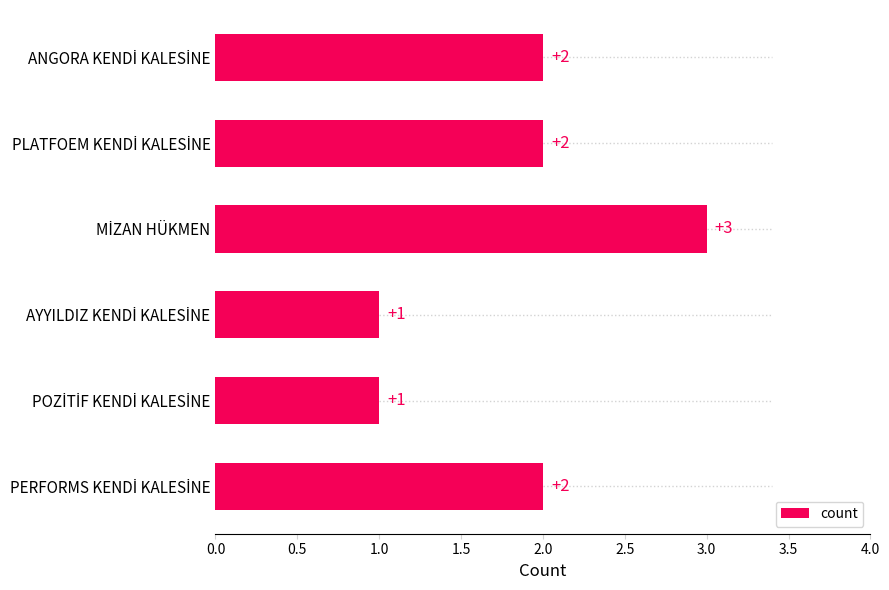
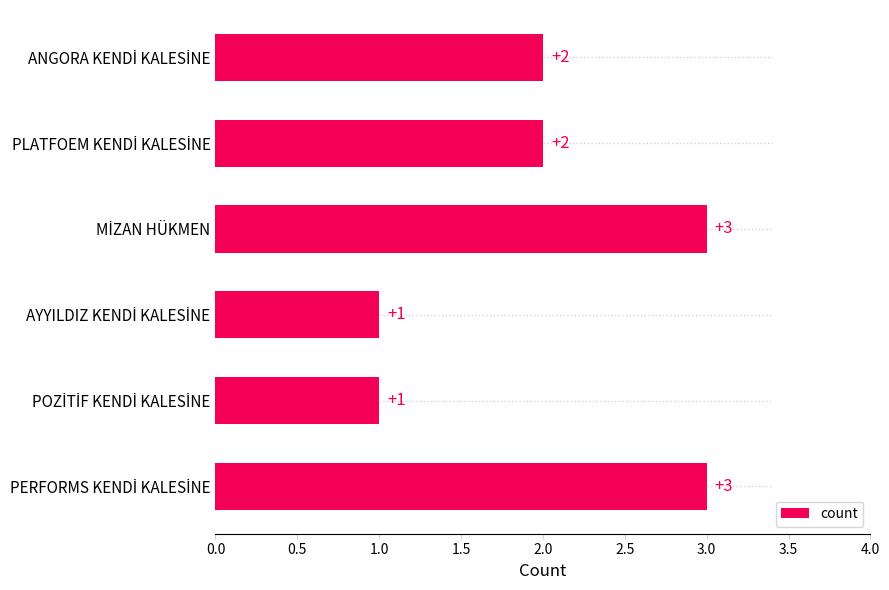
  {
    "count": {
      "ANGORA KENDİ KALESİNE": "+2",
      "PLATFOEM KENDİ KALESİNE": "+2",
      "MİZAN HÜKMEN": "+3",
      "AYYILDIZ KENDİ KALESİNE": "+1",
      "POZİTİF KENDİ KALESİNE": "+1",
-     "PERFORMS KENDİ KALESİNE": "+2"
+     "PERFORMS KENDİ KALESİNE": "+3"
    }
  }
